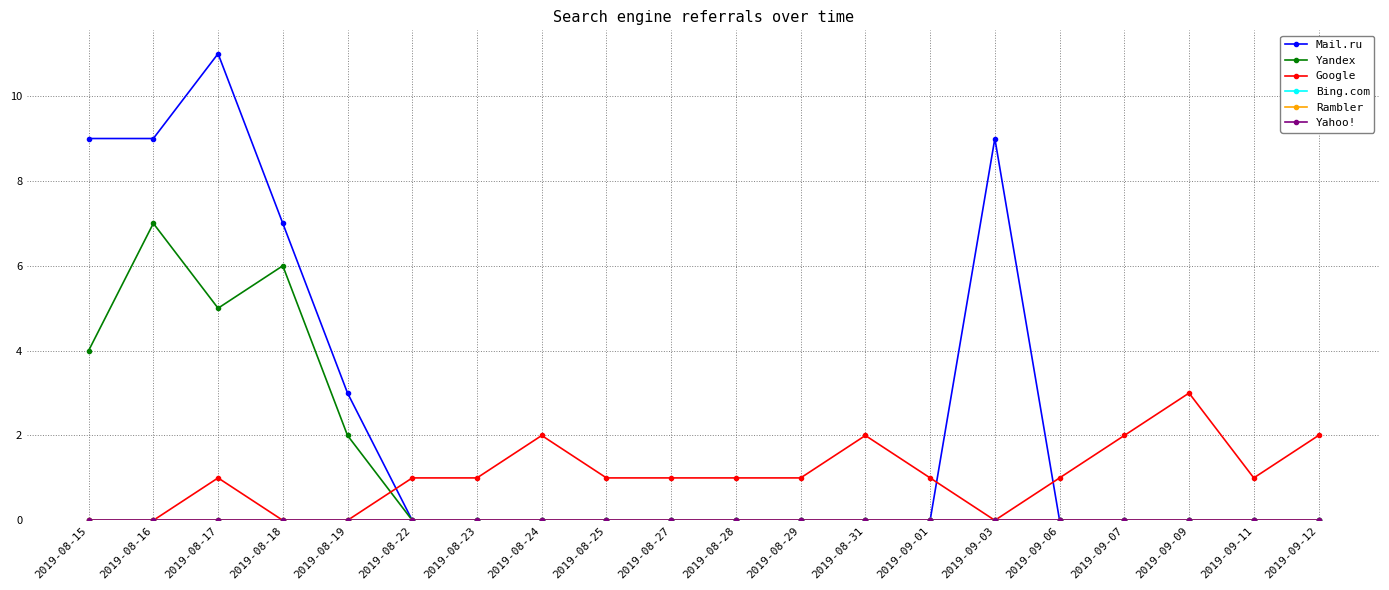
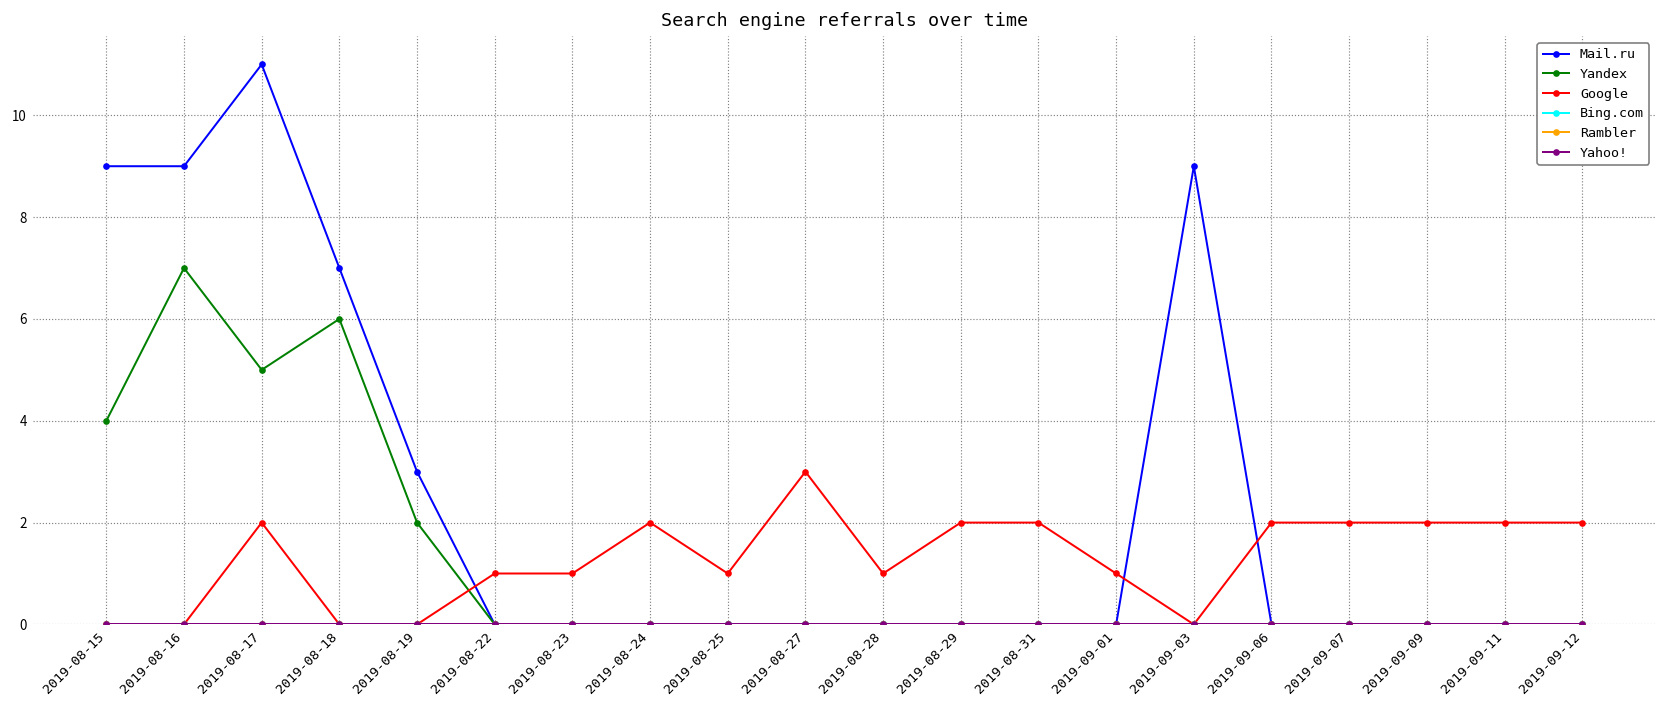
  {
    "Mail.ru": {
      "2019-08-15": 9,
      "2019-08-16": 9,
      "2019-08-17": 11,
      "2019-08-18": 7,
      "2019-08-19": 3,
      "2019-09-03": 9
    },
    "Yandex": {
      "2019-08-15": 4,
      "2019-08-16": 7,
      "2019-08-17": 5,
      "2019-08-18": 6,
      "2019-08-19": 2
    },
    "Google": {
-     "2019-08-17": 1,
+     "2019-08-17": 2,
      "2019-08-22": 1,
      "2019-08-23": 1,
      "2019-08-24": 2,
      "2019-08-25": 1,
-     "2019-08-27": 1,
+     "2019-08-27": 3,
      "2019-08-28": 1,
-     "2019-08-29": 1,
+     "2019-08-29": 2,
      "2019-08-31": 2,
      "2019-09-01": 1,
-     "2019-09-06": 1,
+     "2019-09-06": 2,
      "2019-09-07": 2,
-     "2019-09-09": 3,
-     "2019-09-11": 1,
+     "2019-09-09": 2,
+     "2019-09-11": 2,
      "2019-09-12": 2
    },
    "Yahoo!": {
      "2019-08-17": 0
    }
  }
